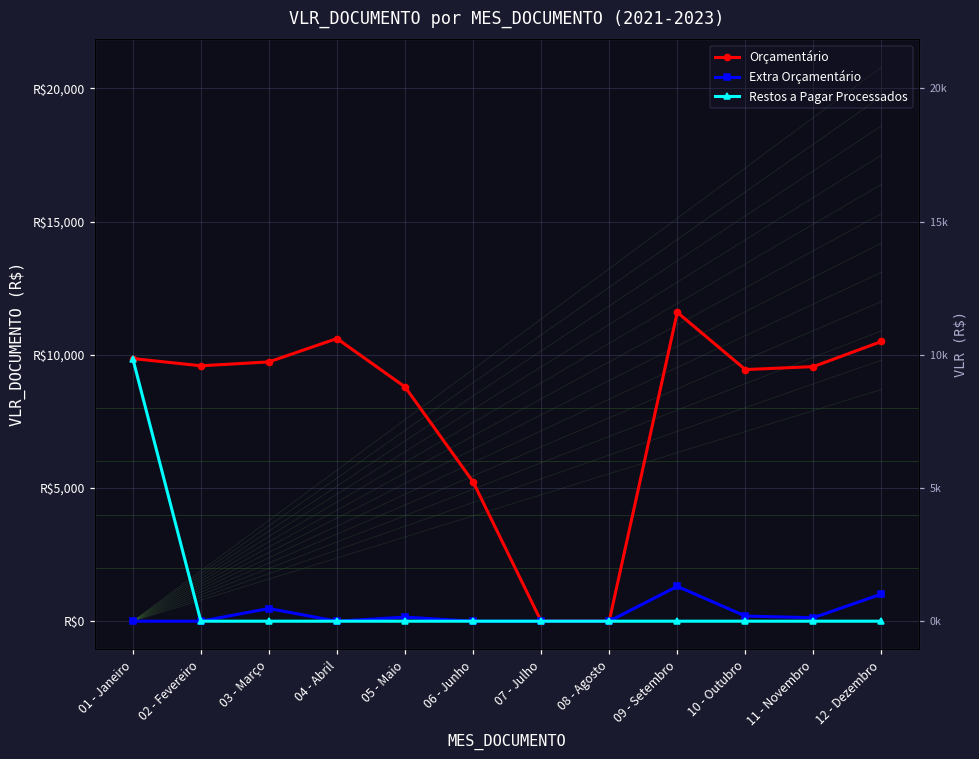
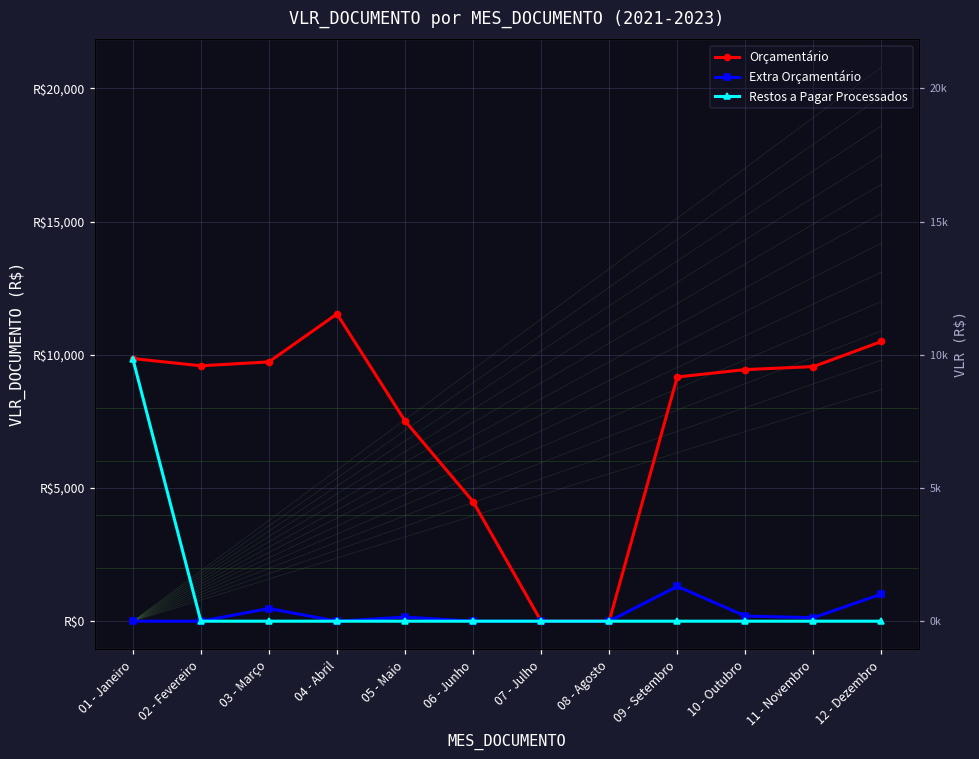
  {
    "Orçamentário": {
      "02 - Fevereiro": "R$9,600",
      "03 - Março": "R$9,700",
-     "04 - Abril": "R$10,600",
-     "05 - Maio": "R$8,800",
-     "06 - Junho": "R$5,200",
-     "09 - Setembro": "R$11,600",
+     "04 - Abril": "R$11,500",
+     "05 - Maio": "R$7,500",
+     "06 - Junho": "R$4,500",
+     "09 - Setembro": "R$9,200",
      "10 - Outubro": "R$9,400",
      "11 - Novembro": "R$9,600",
      "12 - Dezembro": "R$10,500"
    },
    "Extra Orçamentário": {
      "03 - Março": "R$500",
      "05 - Maio": "R$200",
      "09 - Setembro": "R$1,300",
      "10 - Outubro": "R$200",
      "11 - Novembro": "R$100",
      "12 - Dezembro": "R$1,000"
    },
    "Restos a Pagar Processados": {
      "03 - Março": "R$0",
      "05 - Maio": "R$0",
      "09 - Setembro": "R$0",
      "10 - Outubro": "R$0",
      "11 - Novembro": "R$0",
      "12 - Dezembro": "R$0"
    }
  }
